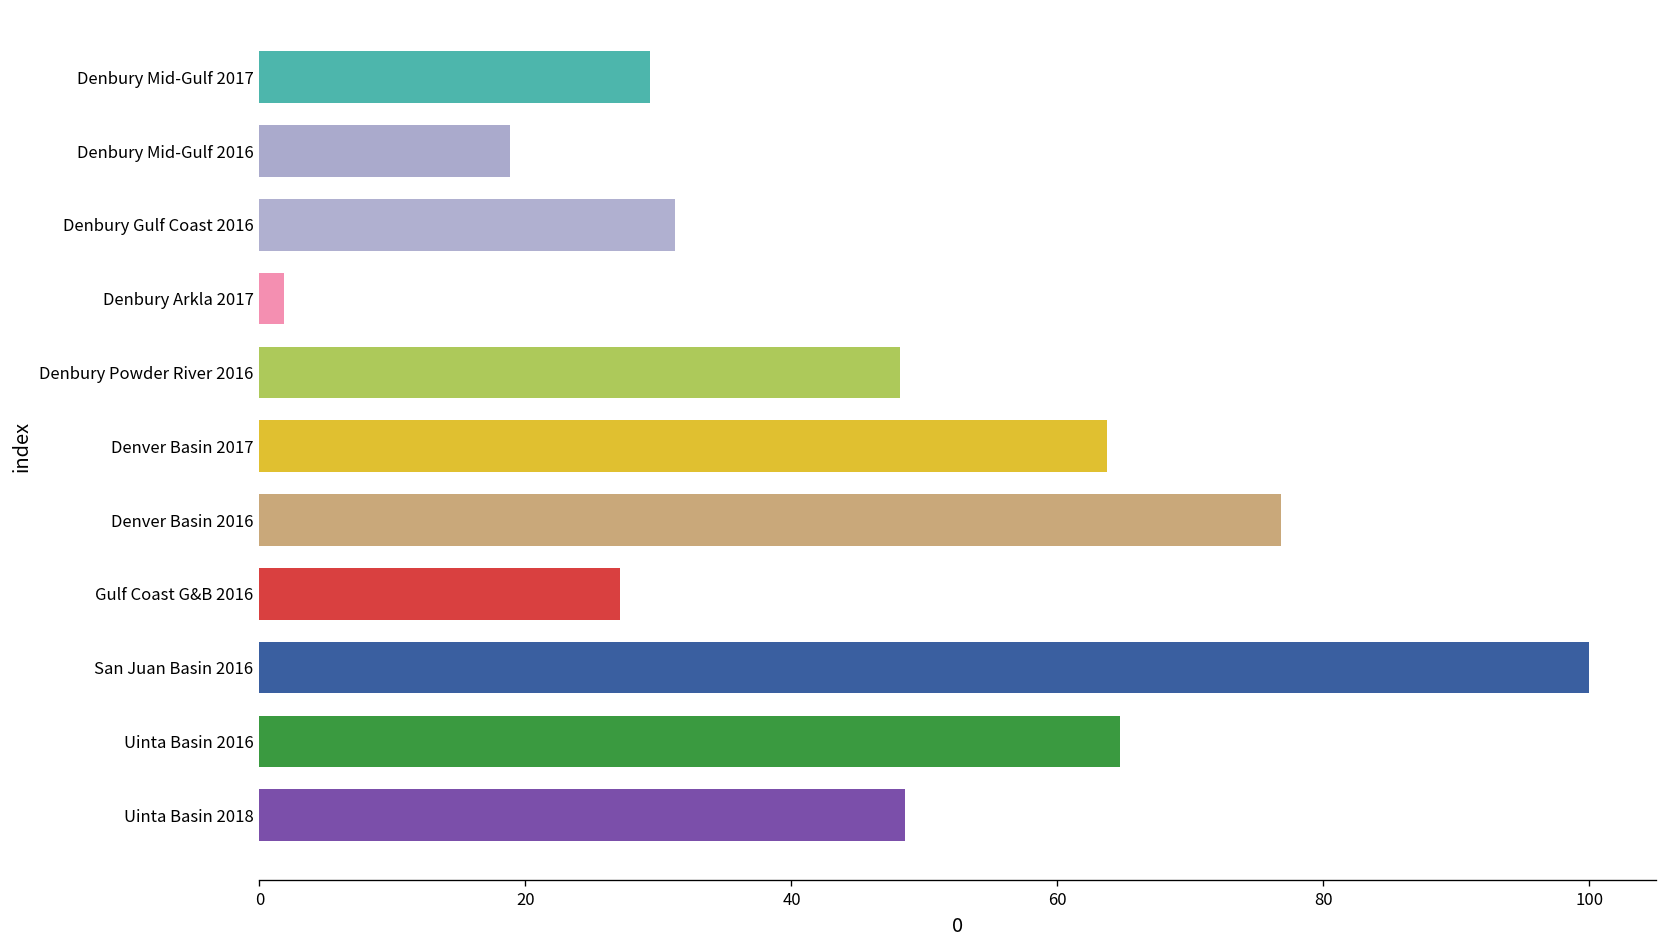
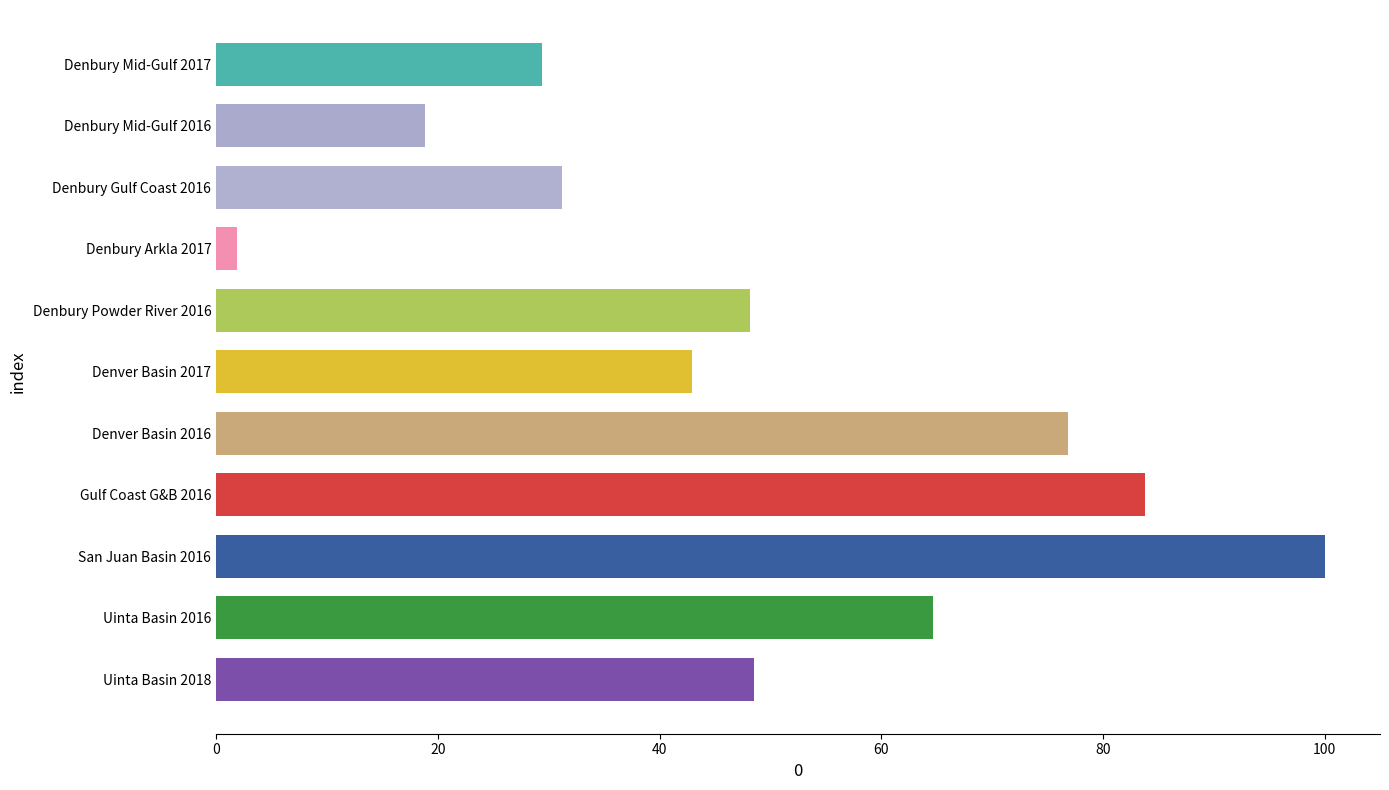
  {
    "Denbury Mid-Gulf 2017": 29.4,
    "Denbury Mid-Gulf 2016": 18.8,
    "Denbury Gulf Coast 2016": 31.2,
    "Denbury Arkla 2017": 1.9,
    "Denbury Powder River 2016": 48.1,
-   "Denver Basin 2017": 63.7,
+   "Denver Basin 2017": 42.9,
    "Denver Basin 2016": 76.8,
-   "Gulf Coast G&B 2016": 27.1,
+   "Gulf Coast G&B 2016": 83.8,
    "San Juan Basin 2016": 100.0,
    "Uinta Basin 2016": 64.7,
    "Uinta Basin 2018": 48.5
  }
